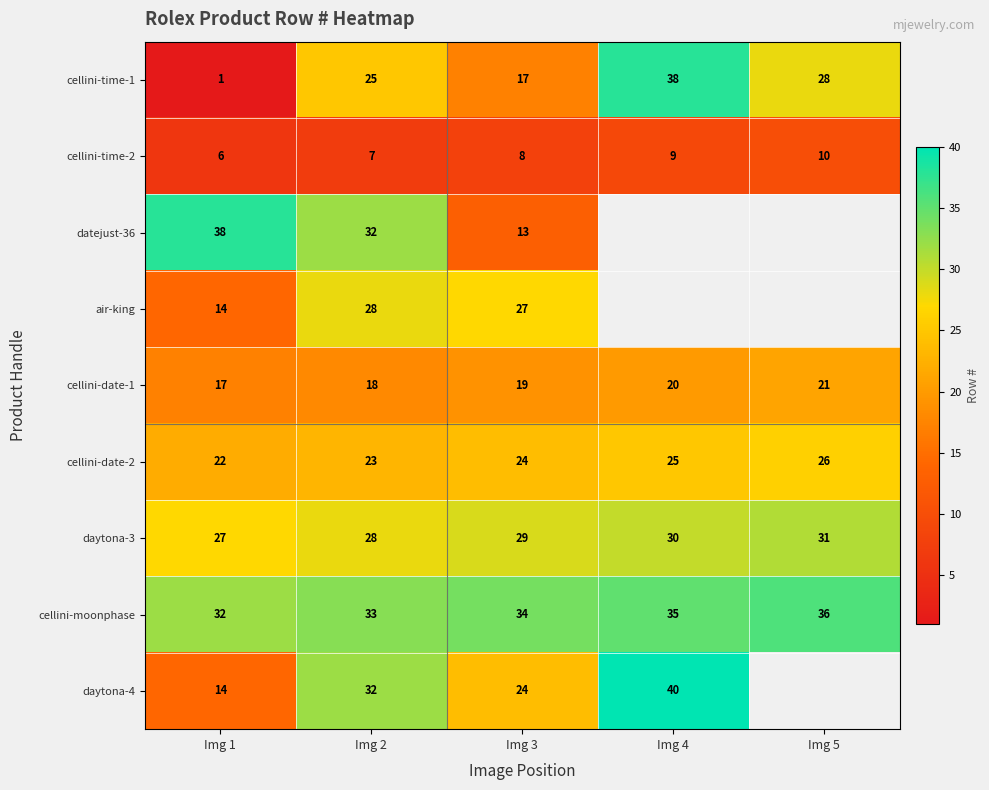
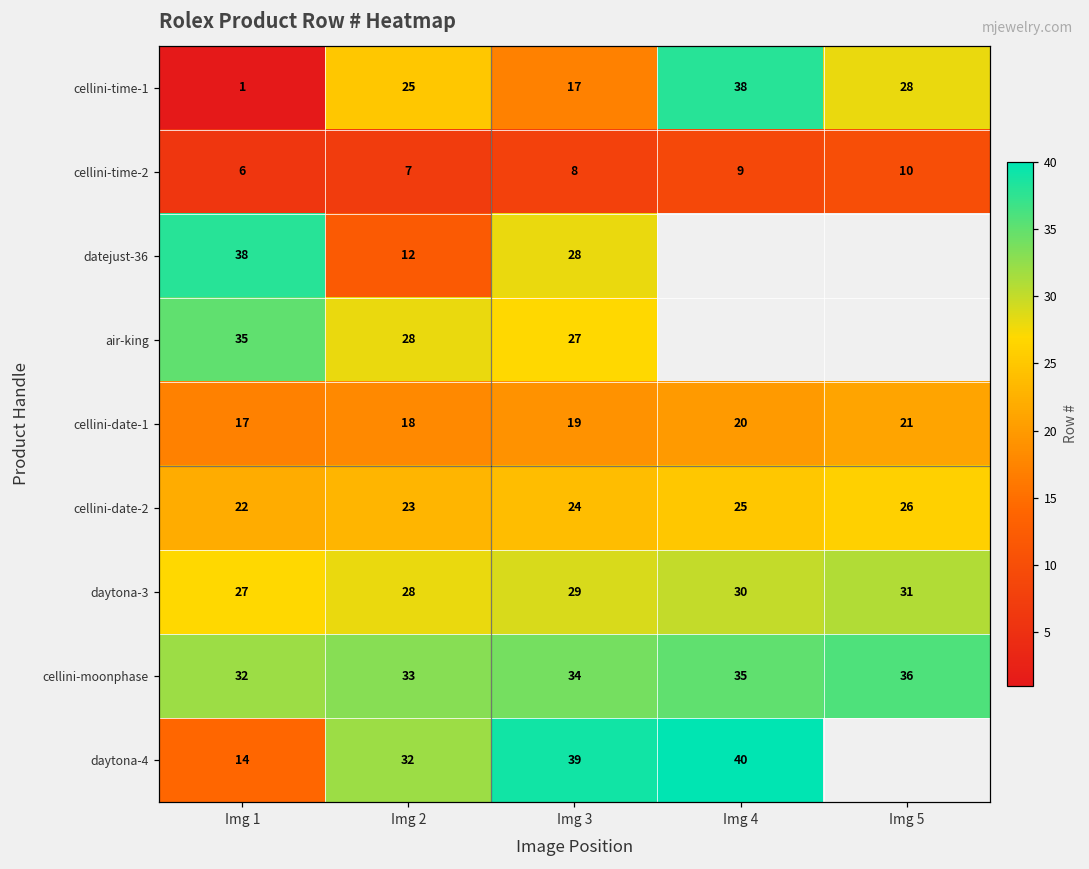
  {
    "cellini-time-1": {
      "Img 1": 1,
      "Img 2": 25,
      "Img 3": 17,
      "Img 4": 38,
      "Img 5": 28
    },
    "cellini-time-2": {
      "Img 1": 6,
      "Img 2": 7,
      "Img 3": 8,
      "Img 4": 9,
      "Img 5": 10
    },
    "datejust-36": {
      "Img 1": 38,
-     "Img 2": 32,
-     "Img 3": 13
+     "Img 2": 12,
+     "Img 3": 28
    },
    "air-king": {
-     "Img 1": 14,
+     "Img 1": 35,
      "Img 2": 28,
      "Img 3": 27
    },
    "cellini-date-1": {
      "Img 1": 17,
      "Img 2": 18,
      "Img 3": 19,
      "Img 4": 20,
      "Img 5": 21
    },
    "cellini-date-2": {
      "Img 1": 22,
      "Img 2": 23,
      "Img 3": 24,
      "Img 4": 25,
      "Img 5": 26
    },
    "daytona-3": {
      "Img 1": 27,
      "Img 2": 28,
      "Img 3": 29,
      "Img 4": 30,
      "Img 5": 31
    },
    "cellini-moonphase": {
      "Img 1": 32,
      "Img 2": 33,
      "Img 3": 34,
      "Img 4": 35,
      "Img 5": 36
    },
    "daytona-4": {
      "Img 1": 14,
      "Img 2": 32,
-     "Img 3": 24,
+     "Img 3": 39,
      "Img 4": 40
    }
  }
